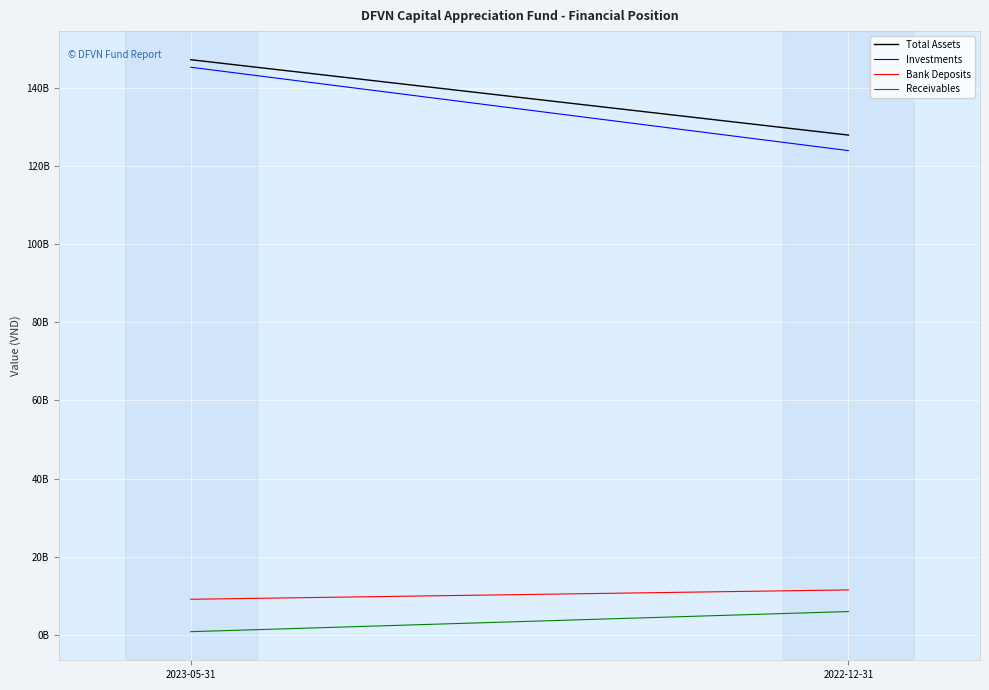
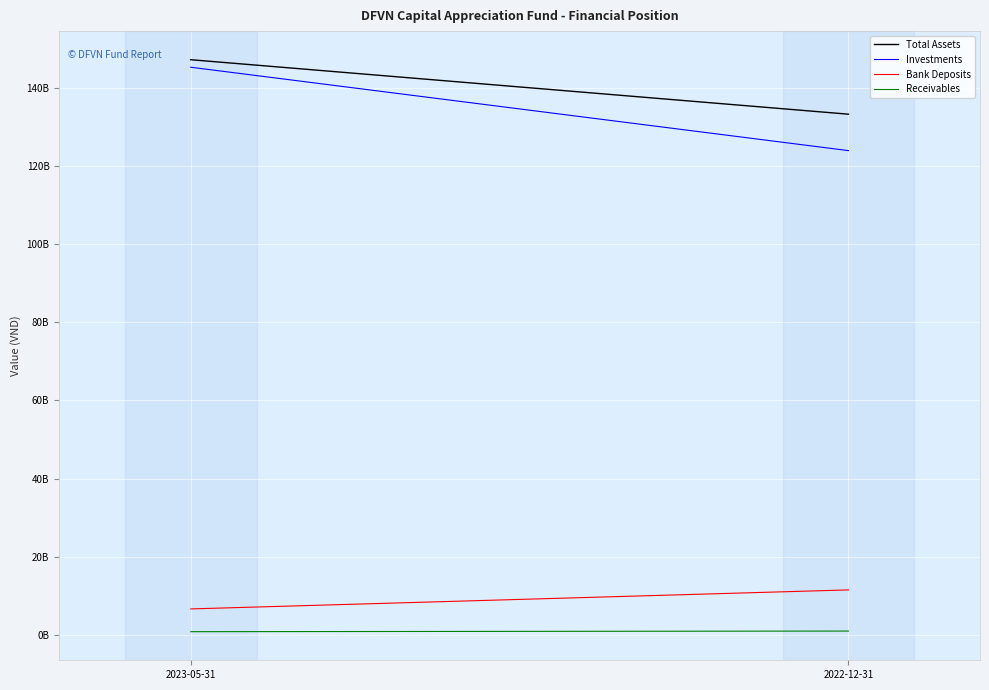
  {
    "Total Assets": {
      "2023-05-31": 147000000000,
-     "2022-12-31": 128000000000
+     "2022-12-31": 133000000000
    },
    "Investments": {
      "2023-05-31": 145000000000,
      "2022-12-31": 124000000000
    },
    "Bank Deposits": {
-     "2023-05-31": 9000000000,
+     "2023-05-31": 7000000000,
      "2022-12-31": 11000000000
    },
    "Receivables": {
      "2023-05-31": 1000000000,
-     "2022-12-31": 6000000000
+     "2022-12-31": 1000000000
    }
  }
